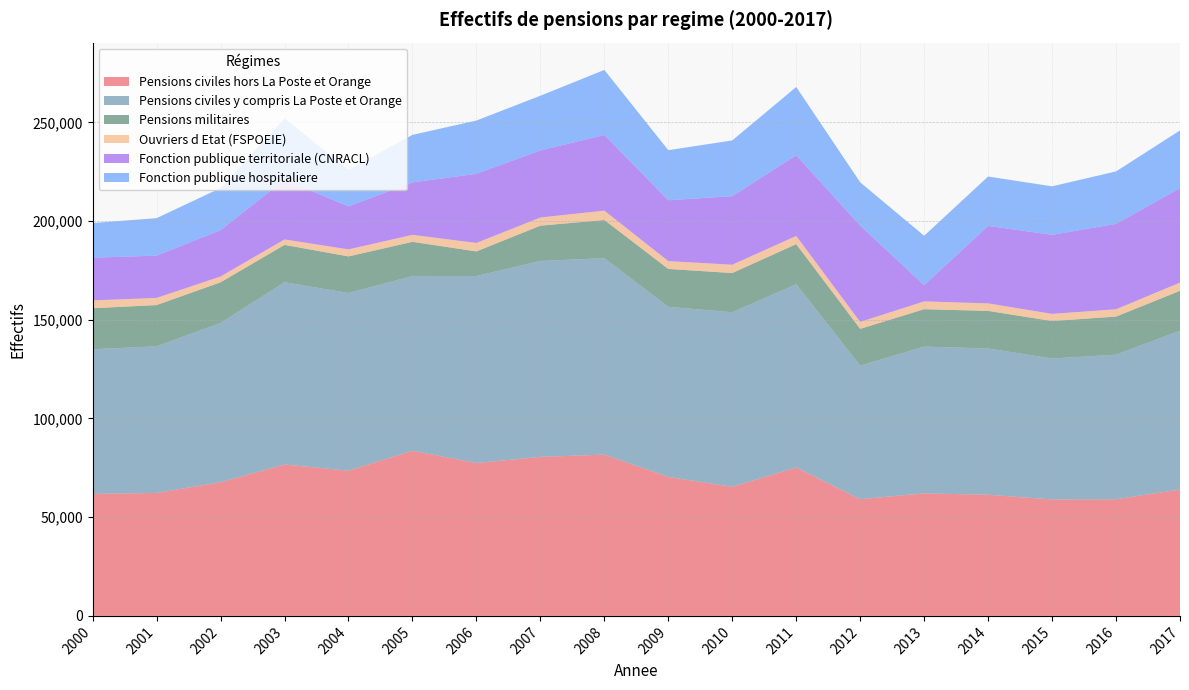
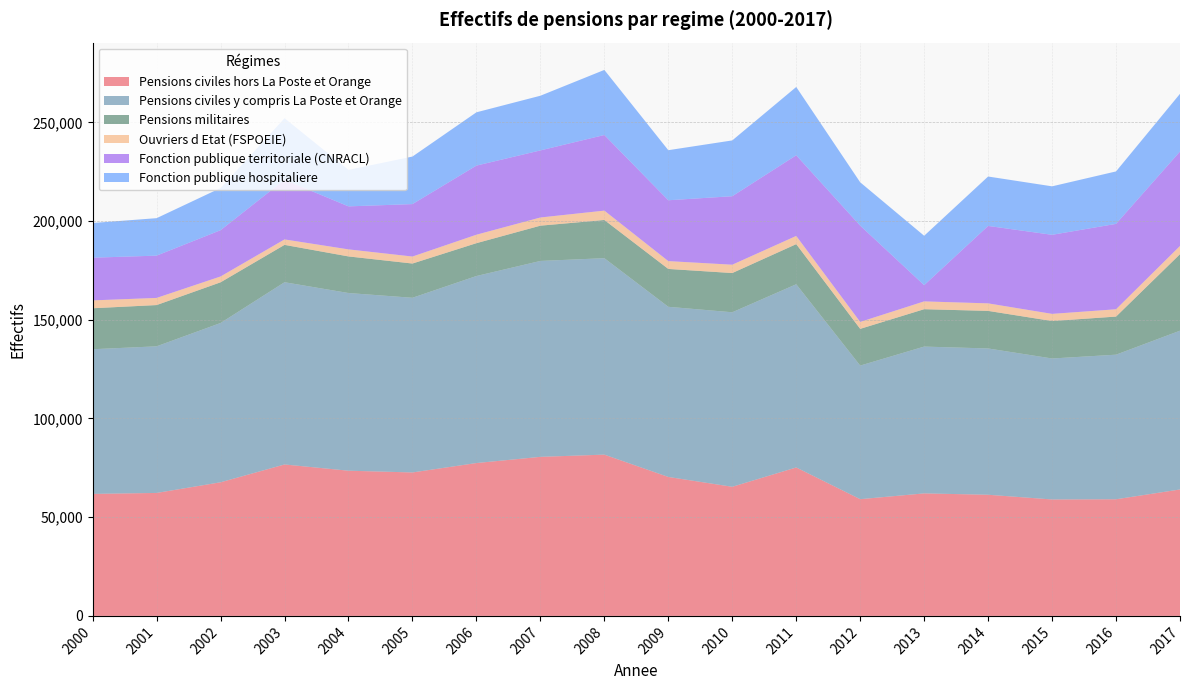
  {
    "Pensions civiles hors La Poste et Orange": {
      "2000": "62,000",
      "2001": "62,000",
      "2002": "68,000",
      "2003": "77,000",
      "2004": "74,000",
-     "2005": "84,000",
+     "2005": "73,000",
      "2006": "77,000",
      "2007": "81,000",
      "2008": "82,000",
      "2009": "70,000",
      "2010": "65,000",
      "2011": "75,000",
      "2012": "59,000",
      "2013": "62,000",
      "2014": "61,000",
      "2015": "59,000",
      "2016": "59,000",
      "2017": "64,000"
    },
    "Pensions civiles y compris La Poste et Orange": {
      "2000": "73,000",
      "2001": "74,000",
      "2002": "81,000",
      "2003": "92,000",
      "2004": "90,000",
      "2005": "88,000",
      "2006": "95,000",
      "2007": "99,000",
      "2008": "100,000",
      "2009": "86,000",
      "2010": "88,000",
      "2011": "93,000",
      "2012": "68,000",
      "2013": "74,000",
      "2014": "74,000",
      "2015": "71,000",
      "2016": "73,000",
      "2017": "80,000"
    },
    "Pensions militaires": {
      "2000": "21,000",
      "2001": "21,000",
      "2002": "21,000",
      "2003": "19,000",
      "2004": "19,000",
      "2005": "17,000",
-     "2006": "12,000",
+     "2006": "17,000",
      "2007": "18,000",
      "2008": "19,000",
      "2009": "19,000",
      "2010": "20,000",
      "2011": "20,000",
      "2012": "19,000",
      "2013": "19,000",
      "2014": "19,000",
      "2015": "19,000",
      "2016": "19,000",
-     "2017": "20,000"
+     "2017": "39,000"
    },
    "Ouvriers d Etat (FSPOEIE)": {
      "2000": "4,000",
      "2001": "4,000",
      "2002": "3,000",
      "2003": "3,000",
      "2004": "4,000",
      "2005": "4,000",
      "2006": "4,000",
      "2007": "4,000",
      "2008": "5,000",
      "2009": "4,000",
      "2010": "4,000",
      "2011": "4,000",
      "2012": "4,000",
      "2013": "4,000",
      "2014": "4,000",
      "2015": "4,000",
      "2016": "4,000",
      "2017": "4,000"
    },
    "Fonction publique territoriale (CNRACL)": {
      "2000": "22,000",
      "2001": "21,000",
      "2002": "23,000",
      "2004": "22,000",
      "2005": "27,000",
      "2006": "35,000",
      "2007": "34,000",
      "2008": "38,000",
      "2009": "31,000",
      "2010": "35,000",
      "2011": "41,000",
      "2012": "49,000",
      "2013": "8,000",
      "2014": "39,000",
      "2015": "40,000",
      "2016": "43,000",
      "2017": "48,000"
    },
    "Fonction publique hospitaliere": {
      "2000": "18,000",
      "2001": "19,000",
      "2005": "24,000",
      "2006": "27,000",
      "2007": "28,000",
      "2008": "33,000",
      "2009": "25,000",
      "2010": "28,000",
      "2011": "35,000",
      "2012": "22,000",
      "2013": "25,000",
      "2014": "25,000",
      "2015": "25,000",
      "2016": "27,000",
      "2017": "29,000"
    }
  }
